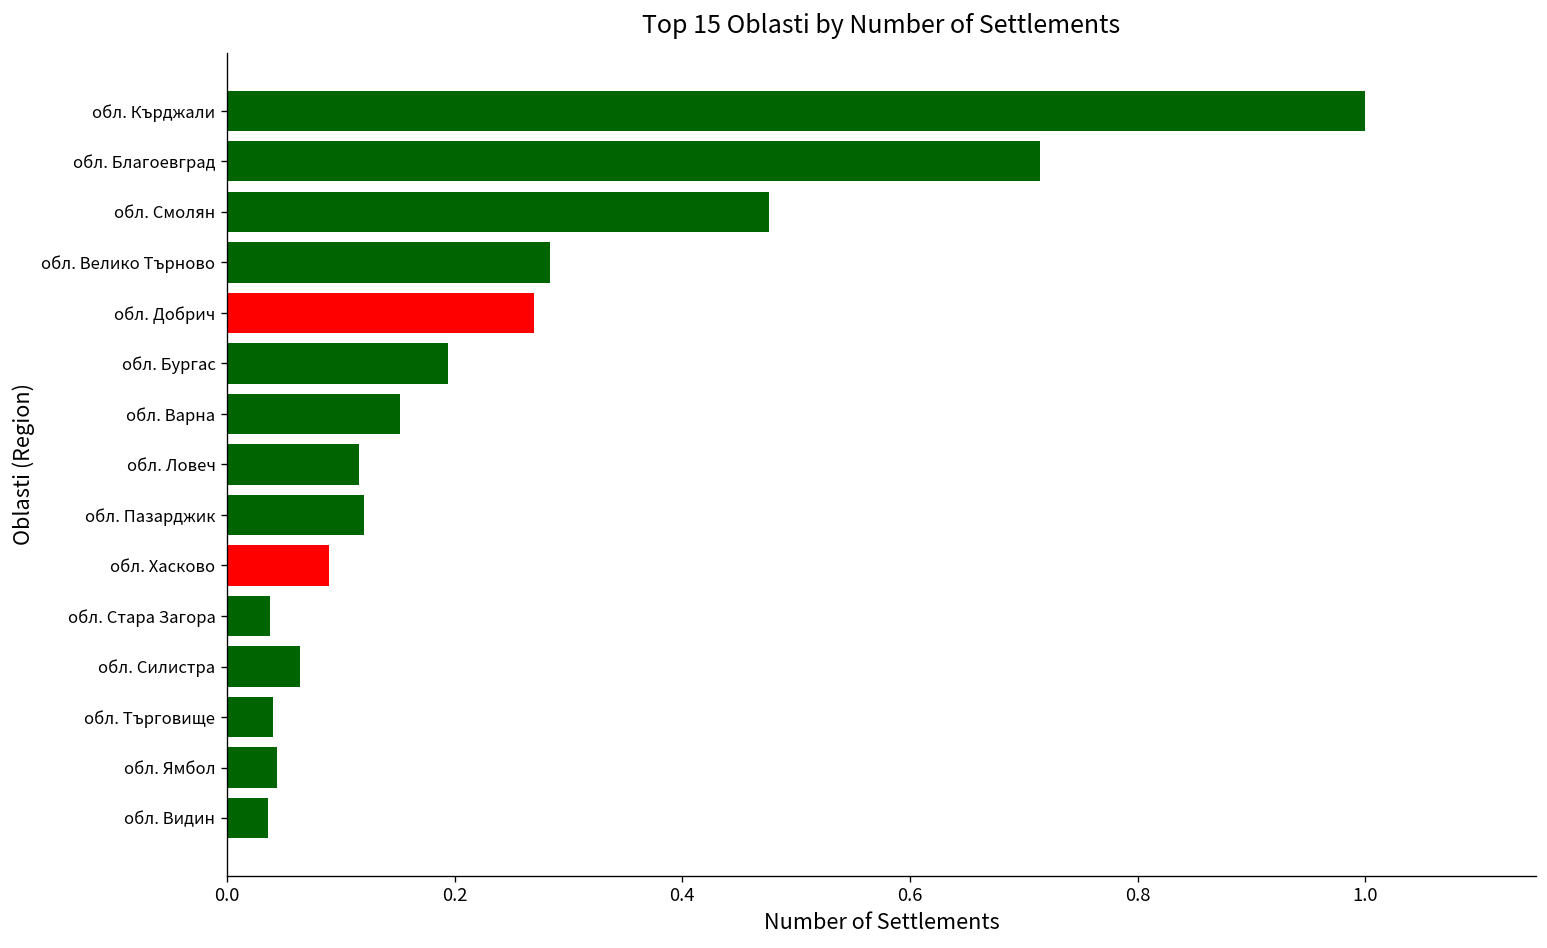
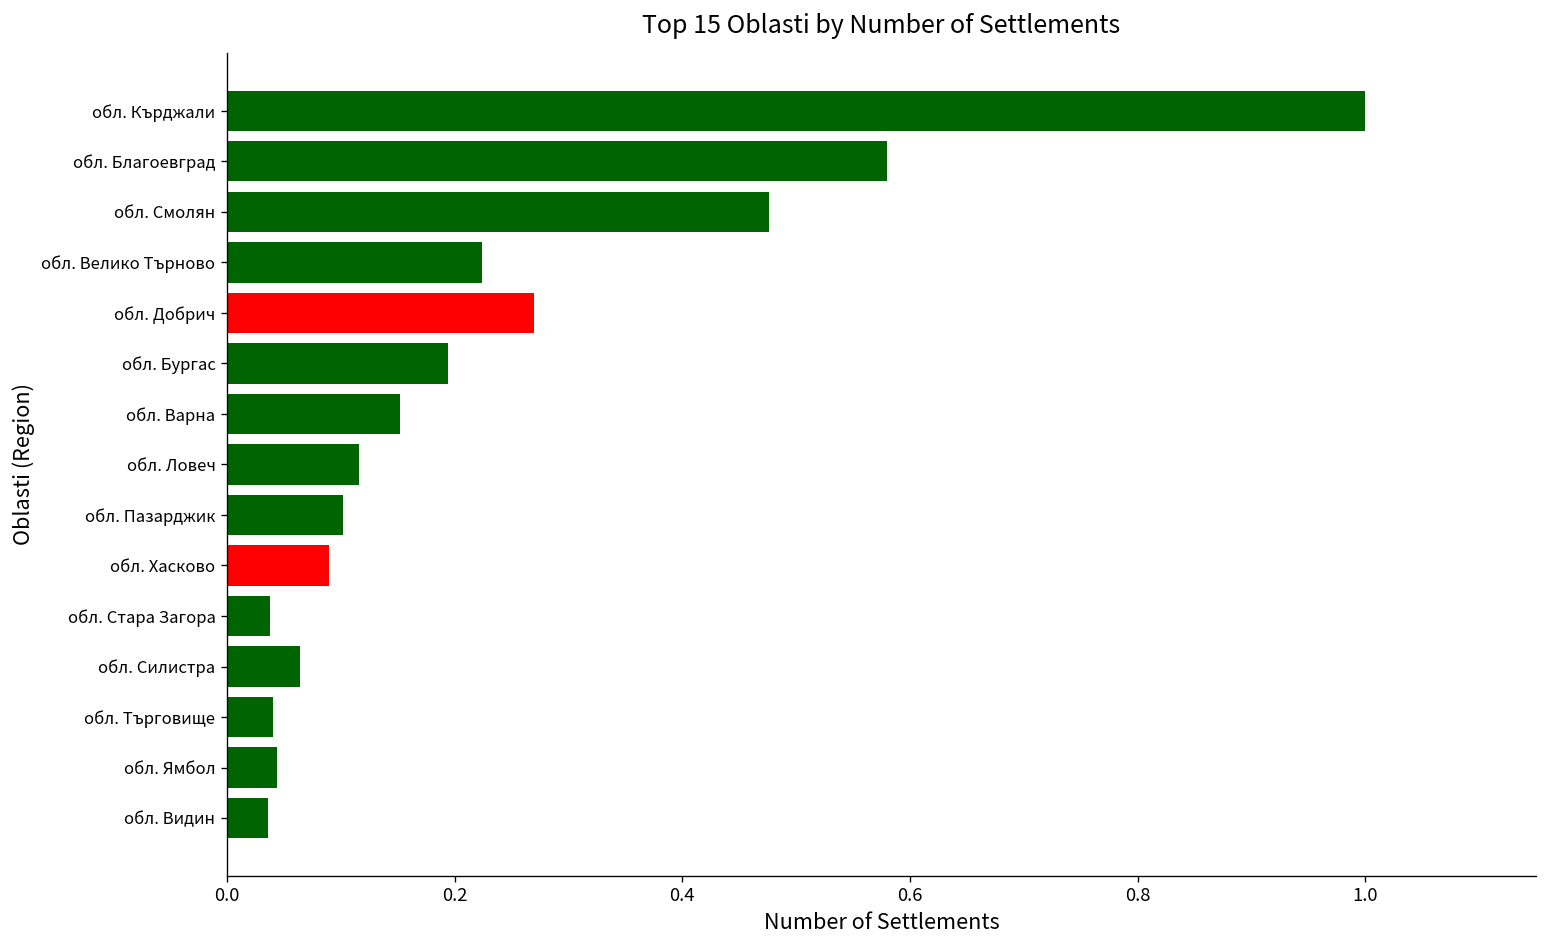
  {
    "обл. Кърджали": 1.00,
-   "обл. Благоевград": 0.71,
+   "обл. Благоевград": 0.58,
    "обл. Смолян": 0.48,
-   "обл. Велико Търново": 0.28,
+   "обл. Велико Търново": 0.22,
    "обл. Добрич": 0.27,
    "обл. Бургас": 0.19,
    "обл. Варна": 0.15,
    "обл. Ловеч": 0.12,
-   "обл. Пазарджик": 0.12,
+   "обл. Пазарджик": 0.10,
    "обл. Хасково": 0.09,
    "обл. Стара Загора": 0.04,
    "обл. Силистра": 0.06,
    "обл. Търговище": 0.04,
    "обл. Ямбол": 0.04,
    "обл. Видин": 0.04
  }
